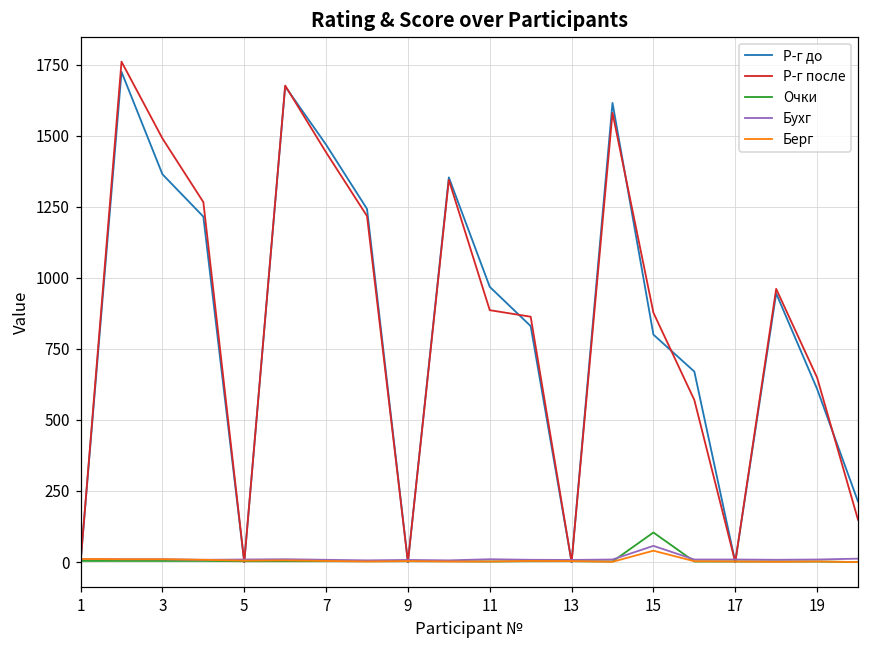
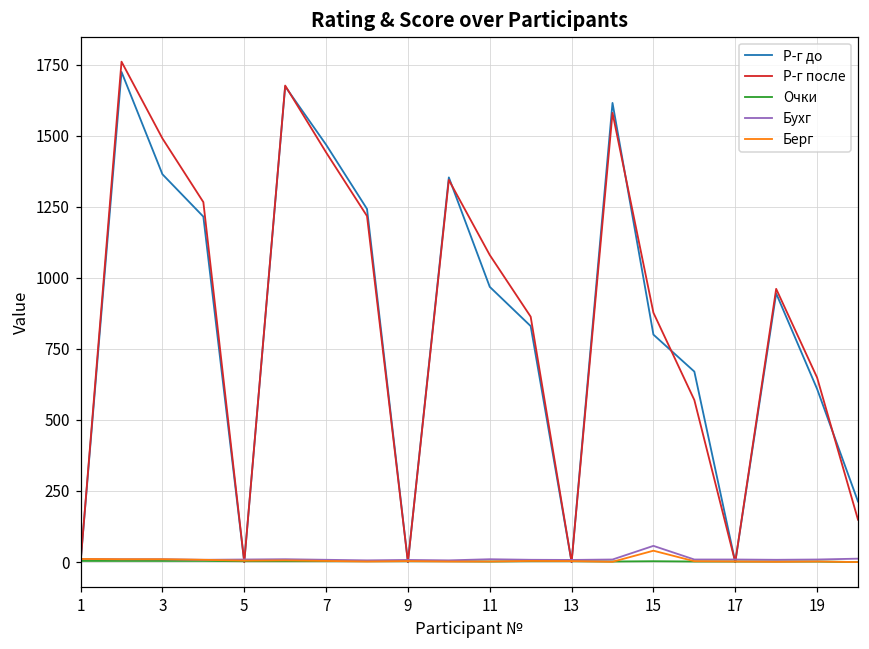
  {
    "Р-г до": {
      "3": 1360,
      "7": 1470,
      "11": 970,
      "15": 800,
      "19": 610
    },
    "Р-г после": {
      "3": 1490,
      "7": 1440,
-     "11": 890,
+     "11": 1080,
      "15": 880,
      "19": 650
    },
    "Очки": {
-     "15": 100
+     "15": 0
    },
    "Бухг": {
      "15": 60
    },
    "Берг": {
      "15": 40
    }
  }
